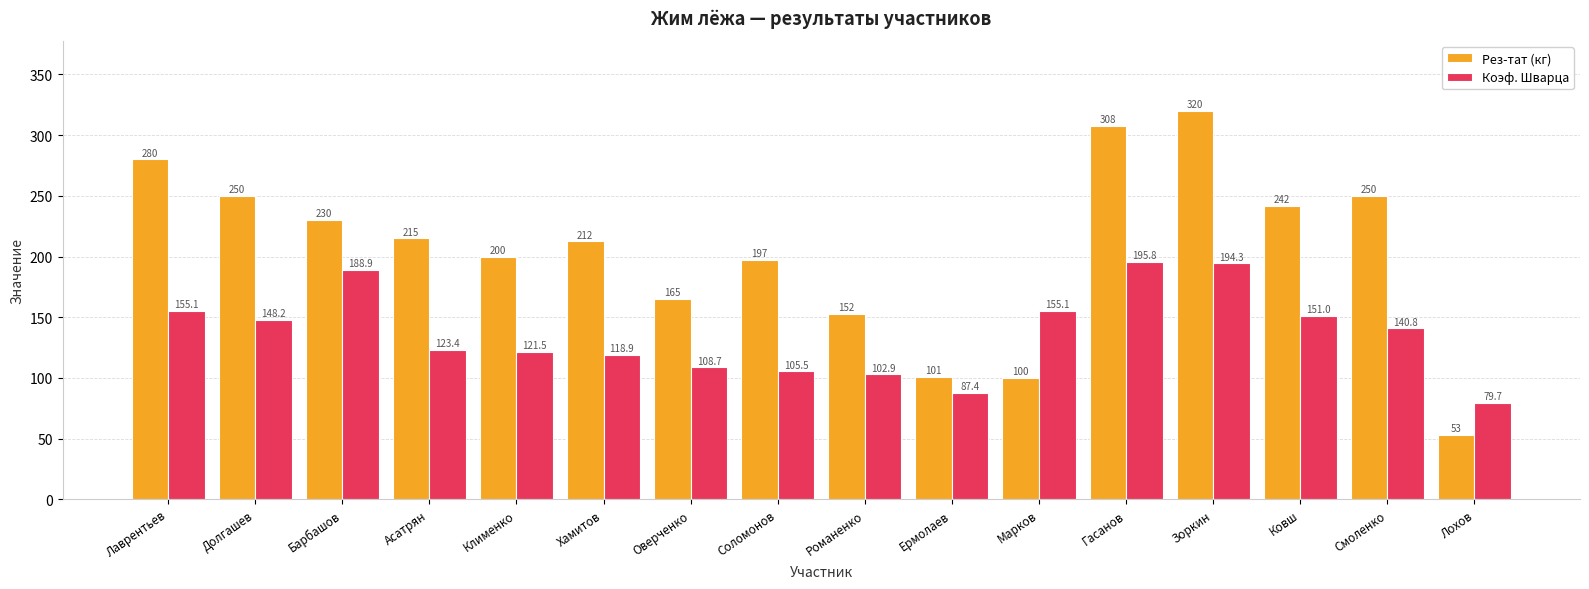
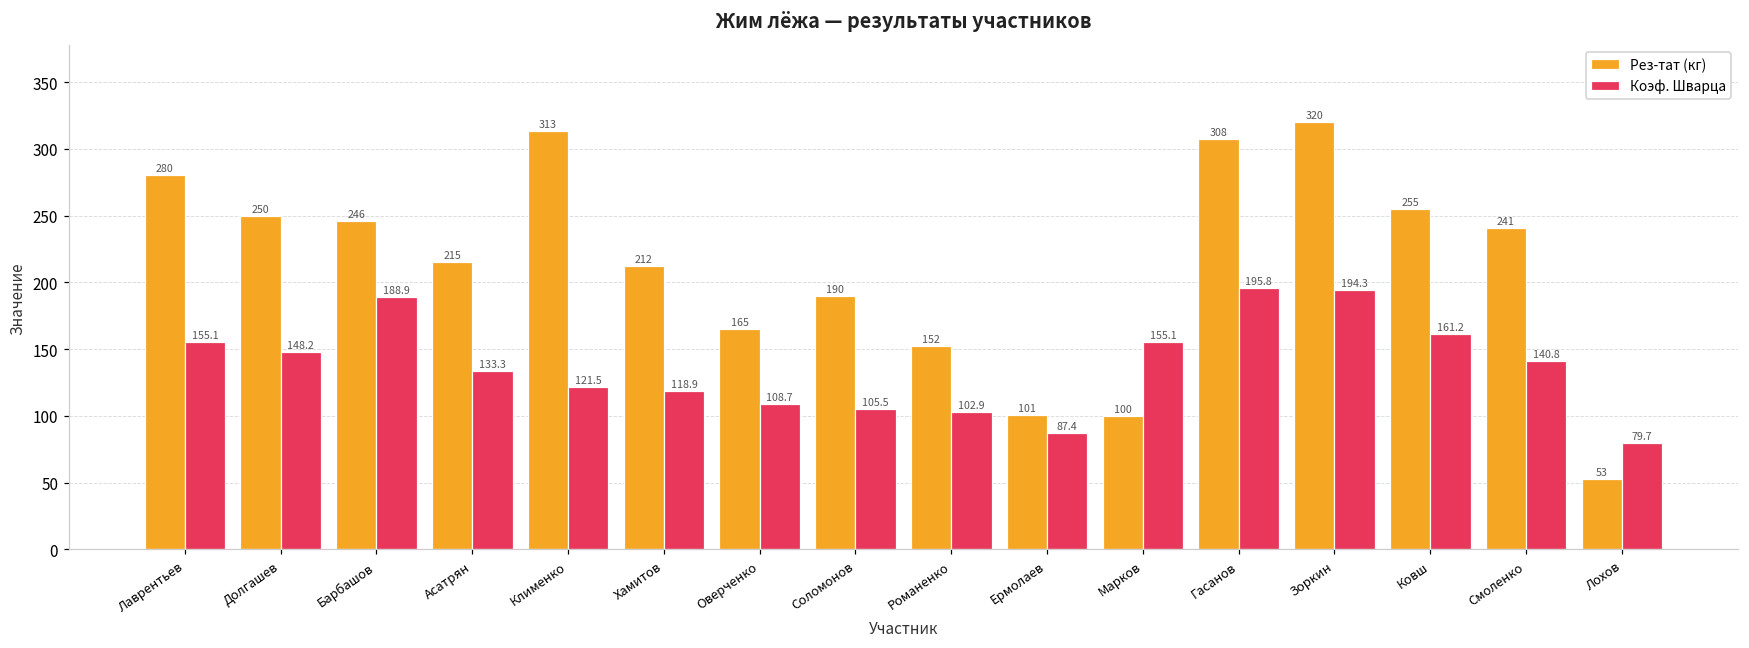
  {
    "Рез-тат (кг)": {
      "Лаврентьев": 280,
      "Долгашев": 250,
-     "Барбашов": 230,
+     "Барбашов": 246,
      "Асатрян": 215,
-     "Клименко": 200,
+     "Клименко": 313,
      "Хамитов": 212,
      "Оверченко": 165,
-     "Соломонов": 197,
+     "Соломонов": 190,
      "Романенко": 152,
      "Ермолаев": 101,
      "Марков": 100,
      "Гасанов": 308,
      "Зоркин": 320,
-     "Ковш": 242,
-     "Смоленко": 250,
+     "Ковш": 255,
+     "Смоленко": 241,
      "Лохов": 53
    },
    "Коэф. Шварца": {
      "Лаврентьев": 155.1,
      "Долгашев": 148.2,
      "Барбашов": 188.9,
-     "Асатрян": 123.4,
+     "Асатрян": 133.3,
      "Клименко": 121.5,
      "Хамитов": 118.9,
      "Оверченко": 108.7,
      "Соломонов": 105.5,
      "Романенко": 102.9,
      "Ермолаев": 87.4,
      "Марков": 155.1,
      "Гасанов": 195.8,
      "Зоркин": 194.3,
-     "Ковш": 151.0,
+     "Ковш": 161.2,
      "Смоленко": 140.8,
      "Лохов": 79.7
    }
  }
